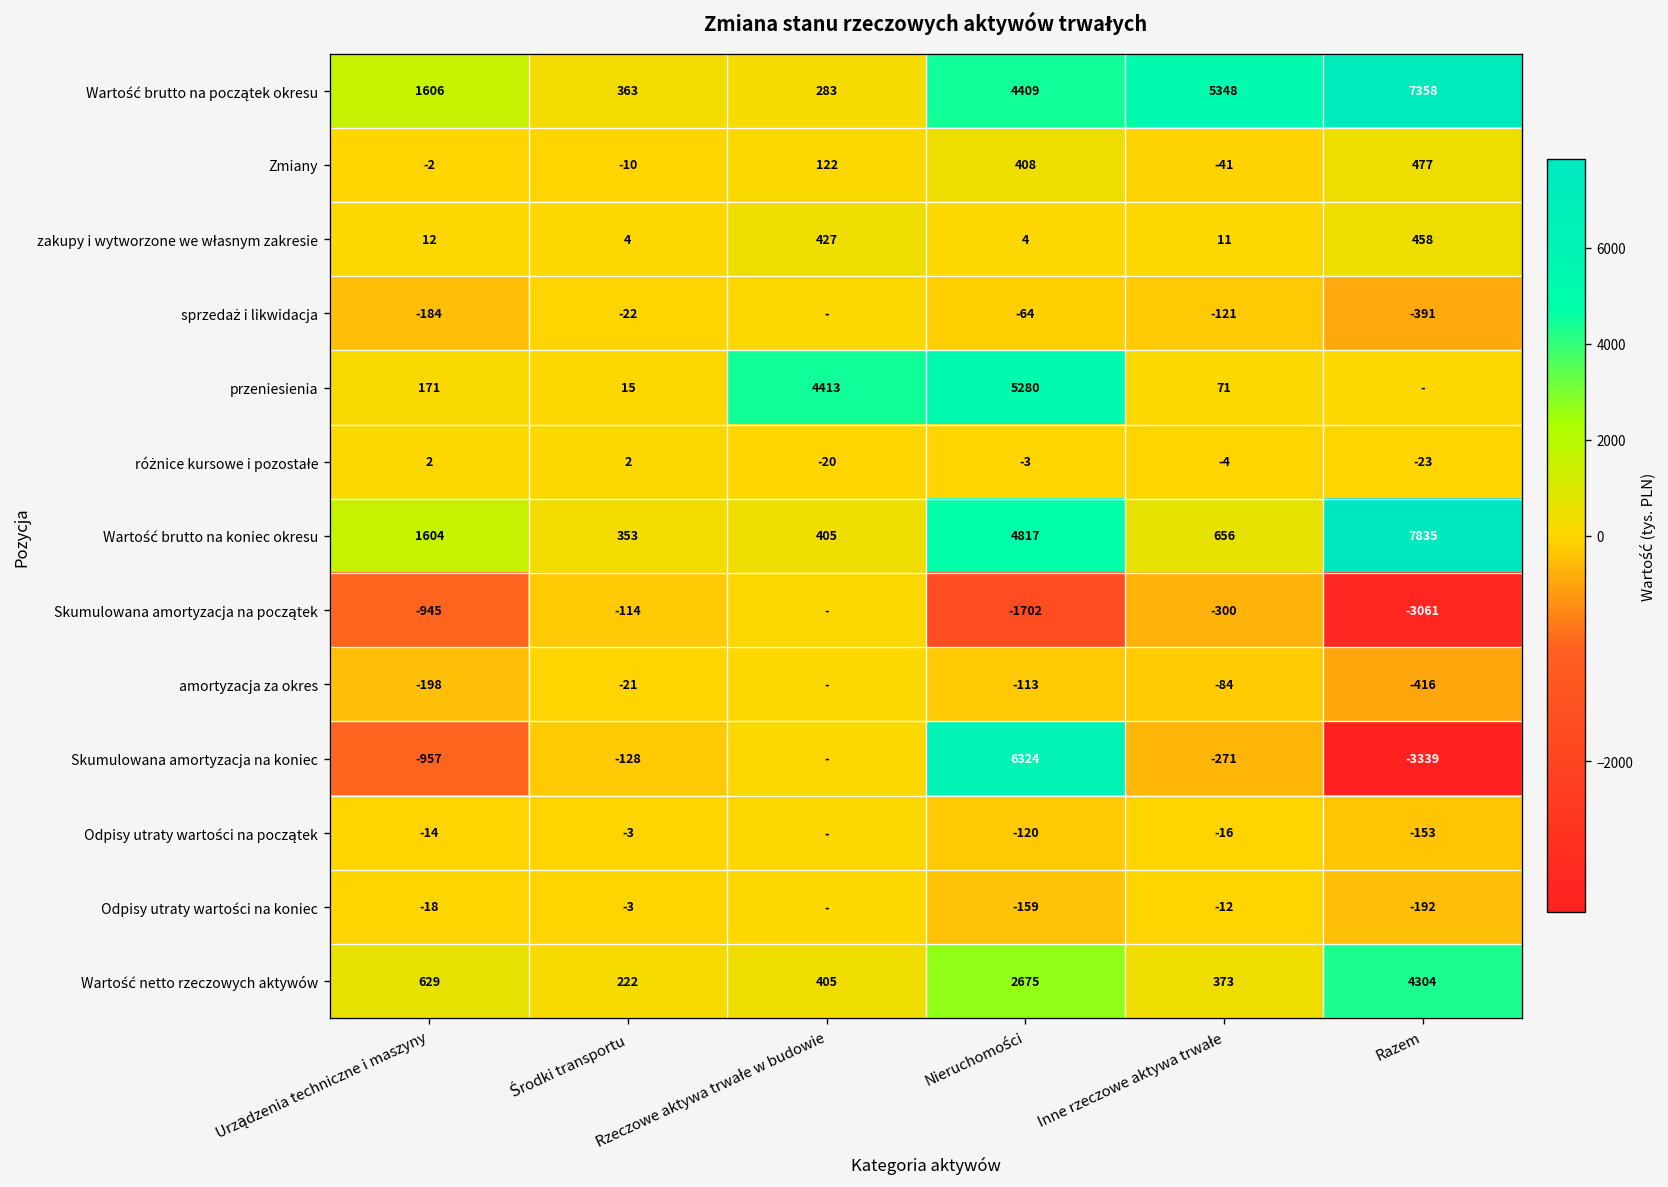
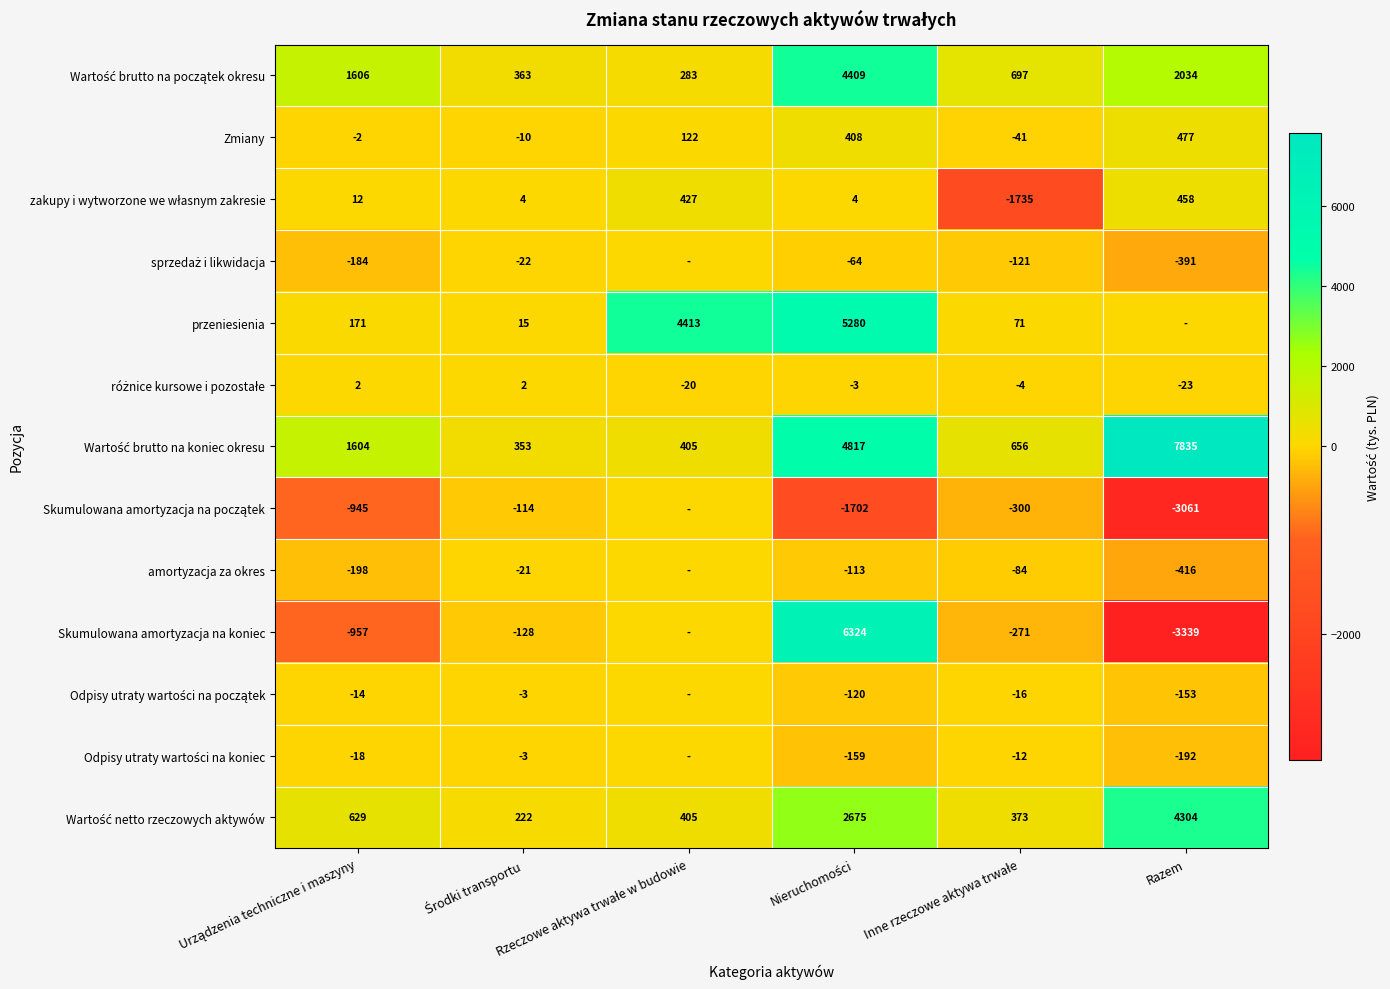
  {
    "Wartość brutto na początek okresu": {
      "Urządzenia techniczne i maszyny": 1606,
      "Środki transportu": 363,
      "Rzeczowe aktywa trwałe w budowie": 283,
      "Nieruchomości": 4409,
-     "Inne rzeczowe aktywa trwałe": 5348,
-     "Razem": 7358
+     "Inne rzeczowe aktywa trwałe": 697,
+     "Razem": 2034
    },
    "Zmiany": {
      "Urządzenia techniczne i maszyny": -2,
      "Środki transportu": -10,
      "Rzeczowe aktywa trwałe w budowie": 122,
      "Nieruchomości": 408,
      "Inne rzeczowe aktywa trwałe": -41,
      "Razem": 477
    },
    "zakupy i wytworzone we własnym zakresie": {
      "Urządzenia techniczne i maszyny": 12,
      "Środki transportu": 4,
      "Rzeczowe aktywa trwałe w budowie": 427,
      "Nieruchomości": 4,
-     "Inne rzeczowe aktywa trwałe": 11,
+     "Inne rzeczowe aktywa trwałe": -1735,
      "Razem": 458
    },
    "sprzedaż i likwidacja": {
      "Urządzenia techniczne i maszyny": -184,
      "Środki transportu": -22,
      "Nieruchomości": -64,
      "Inne rzeczowe aktywa trwałe": -121,
      "Razem": -391
    },
    "przeniesienia": {
      "Urządzenia techniczne i maszyny": 171,
      "Środki transportu": 15,
      "Rzeczowe aktywa trwałe w budowie": 4413,
      "Nieruchomości": 5280,
      "Inne rzeczowe aktywa trwałe": 71
    },
    "różnice kursowe i pozostałe": {
      "Urządzenia techniczne i maszyny": 2,
      "Środki transportu": 2,
      "Rzeczowe aktywa trwałe w budowie": -20,
      "Nieruchomości": -3,
      "Inne rzeczowe aktywa trwałe": -4,
      "Razem": -23
    },
    "Wartość brutto na koniec okresu": {
      "Urządzenia techniczne i maszyny": 1604,
      "Środki transportu": 353,
      "Rzeczowe aktywa trwałe w budowie": 405,
      "Nieruchomości": 4817,
      "Inne rzeczowe aktywa trwałe": 656,
      "Razem": 7835
    },
    "Skumulowana amortyzacja na początek": {
      "Urządzenia techniczne i maszyny": -945,
      "Środki transportu": -114,
      "Nieruchomości": -1702,
      "Inne rzeczowe aktywa trwałe": -300,
      "Razem": -3061
    },
    "amortyzacja za okres": {
      "Urządzenia techniczne i maszyny": -198,
      "Środki transportu": -21,
      "Nieruchomości": -113,
      "Inne rzeczowe aktywa trwałe": -84,
      "Razem": -416
    },
    "Skumulowana amortyzacja na koniec": {
      "Urządzenia techniczne i maszyny": -957,
      "Środki transportu": -128,
      "Nieruchomości": 6324,
      "Inne rzeczowe aktywa trwałe": -271,
      "Razem": -3339
    },
    "Odpisy utraty wartości na początek": {
      "Urządzenia techniczne i maszyny": -14,
      "Środki transportu": -3,
      "Nieruchomości": -120,
      "Inne rzeczowe aktywa trwałe": -16,
      "Razem": -153
    },
    "Odpisy utraty wartości na koniec": {
      "Urządzenia techniczne i maszyny": -18,
      "Środki transportu": -3,
      "Nieruchomości": -159,
      "Inne rzeczowe aktywa trwałe": -12,
      "Razem": -192
    },
    "Wartość netto rzeczowych aktywów": {
      "Urządzenia techniczne i maszyny": 629,
      "Środki transportu": 222,
      "Rzeczowe aktywa trwałe w budowie": 405,
      "Nieruchomości": 2675,
      "Inne rzeczowe aktywa trwałe": 373,
      "Razem": 4304
    }
  }
